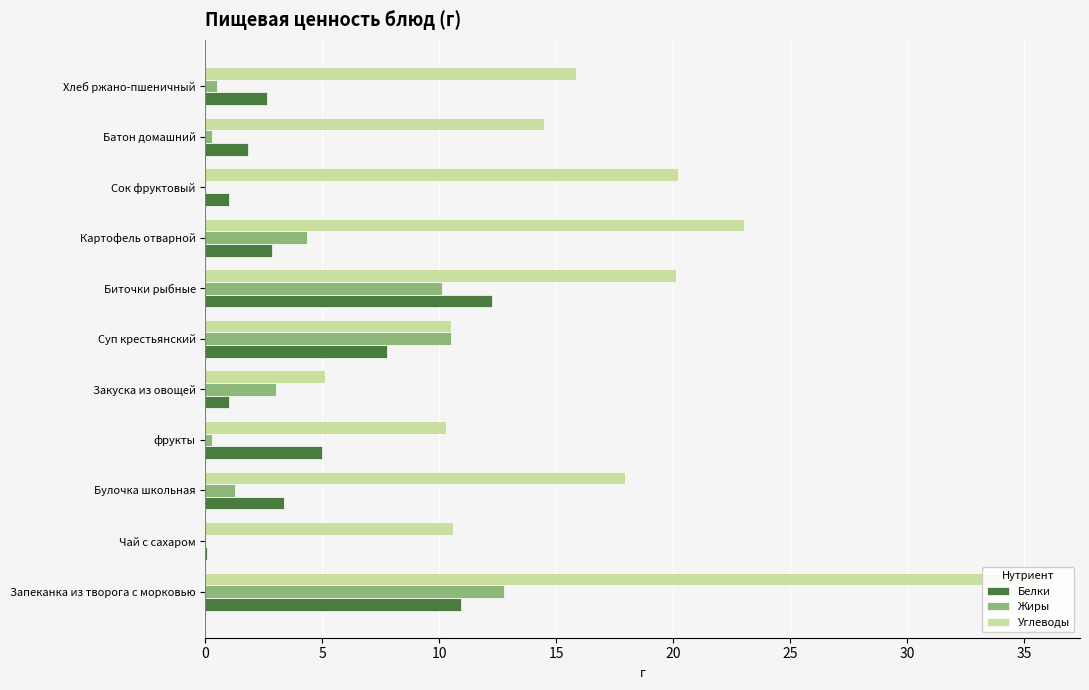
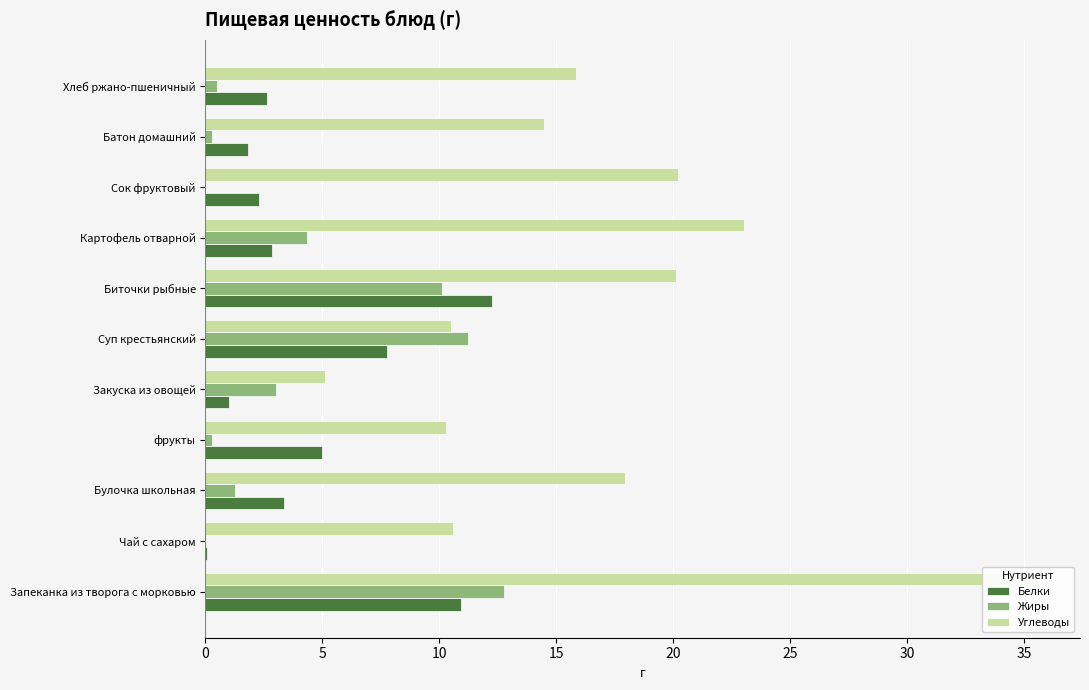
  {
    "Белки": {
      "Хлеб ржано-пшеничный": 2.6,
      "Батон домашний": 1.8,
-     "Сок фруктовый": 1.0,
+     "Сок фруктовый": 2.3,
      "Картофель отварной": 2.9,
      "Биточки рыбные": 12.3,
      "Суп крестьянский": 7.8,
      "Закуска из овощей": 1.0,
      "фрукты": 5.0,
      "Булочка школьная": 3.3,
      "Запеканка из творога с морковью": 10.9
    },
    "Жиры": {
      "Хлеб ржано-пшеничный": 0.5,
      "Батон домашний": 0.3,
      "Сок фруктовый": 0.0,
      "Картофель отварной": 4.3,
      "Биточки рыбные": 10.1,
-     "Суп крестьянский": 10.5,
+     "Суп крестьянский": 11.2,
      "Закуска из овощей": 3.0,
      "фрукты": 0.3,
      "Булочка школьная": 1.3,
      "Запеканка из творога с морковью": 12.8
    },
    "Углеводы": {
      "Хлеб ржано-пшеничный": 15.8,
      "Батон домашний": 14.5,
      "Сок фруктовый": 20.2,
      "Картофель отварной": 23.0,
      "Биточки рыбные": 20.1,
      "Суп крестьянский": 10.5,
      "Закуска из овощей": 5.1,
      "фрукты": 10.3,
      "Булочка школьная": 17.9,
      "Чай с сахаром": 10.6
    }
  }
